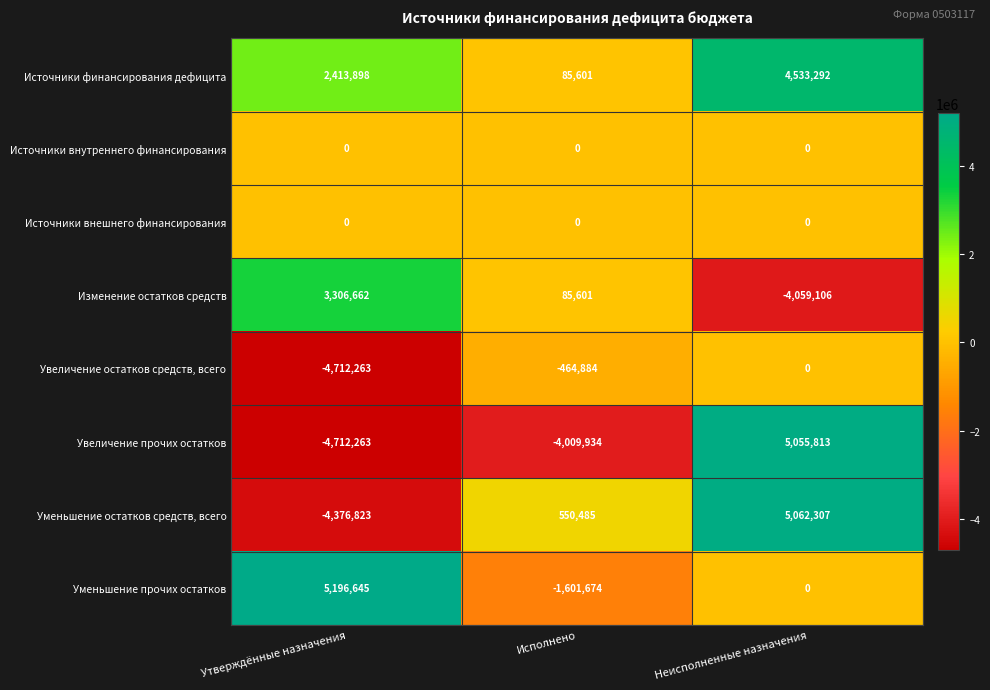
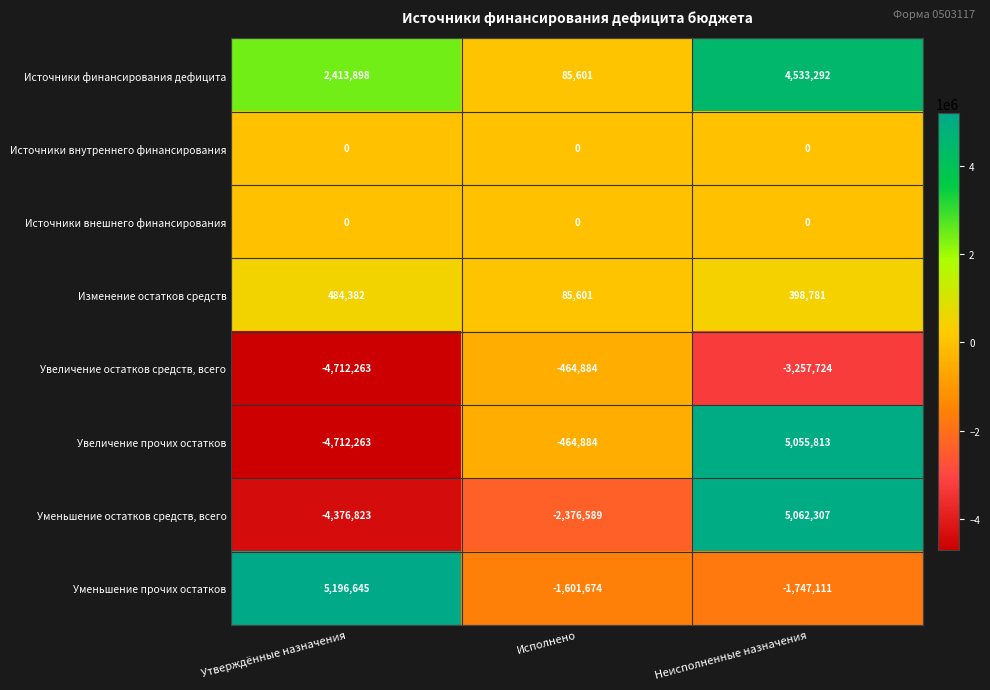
  {
    "Источники финансирования дефицита": {
      "Утверждённые назначения": "2,413,898",
      "Исполнено": "85,601",
      "Неисполненные назначения": "4,533,292"
    },
    "Источники внутреннего финансирования": {
      "Утверждённые назначения": "0",
      "Исполнено": "0",
      "Неисполненные назначения": "0"
    },
    "Источники внешнего финансирования": {
      "Утверждённые назначения": "0",
      "Исполнено": "0",
      "Неисполненные назначения": "0"
    },
    "Изменение остатков средств": {
-     "Утверждённые назначения": "3,306,662",
+     "Утверждённые назначения": "484,382",
      "Исполнено": "85,601",
-     "Неисполненные назначения": "-4,059,106"
+     "Неисполненные назначения": "398,781"
    },
    "Увеличение остатков средств, всего": {
      "Утверждённые назначения": "-4,712,263",
      "Исполнено": "-464,884",
-     "Неисполненные назначения": "0"
+     "Неисполненные назначения": "-3,257,724"
    },
    "Увеличение прочих остатков": {
      "Утверждённые назначения": "-4,712,263",
-     "Исполнено": "-4,009,934",
+     "Исполнено": "-464,884",
      "Неисполненные назначения": "5,055,813"
    },
    "Уменьшение остатков средств, всего": {
      "Утверждённые назначения": "-4,376,823",
-     "Исполнено": "550,485",
+     "Исполнено": "-2,376,589",
      "Неисполненные назначения": "5,062,307"
    },
    "Уменьшение прочих остатков": {
      "Утверждённые назначения": "5,196,645",
      "Исполнено": "-1,601,674",
-     "Неисполненные назначения": "0"
+     "Неисполненные назначения": "-1,747,111"
    }
  }
